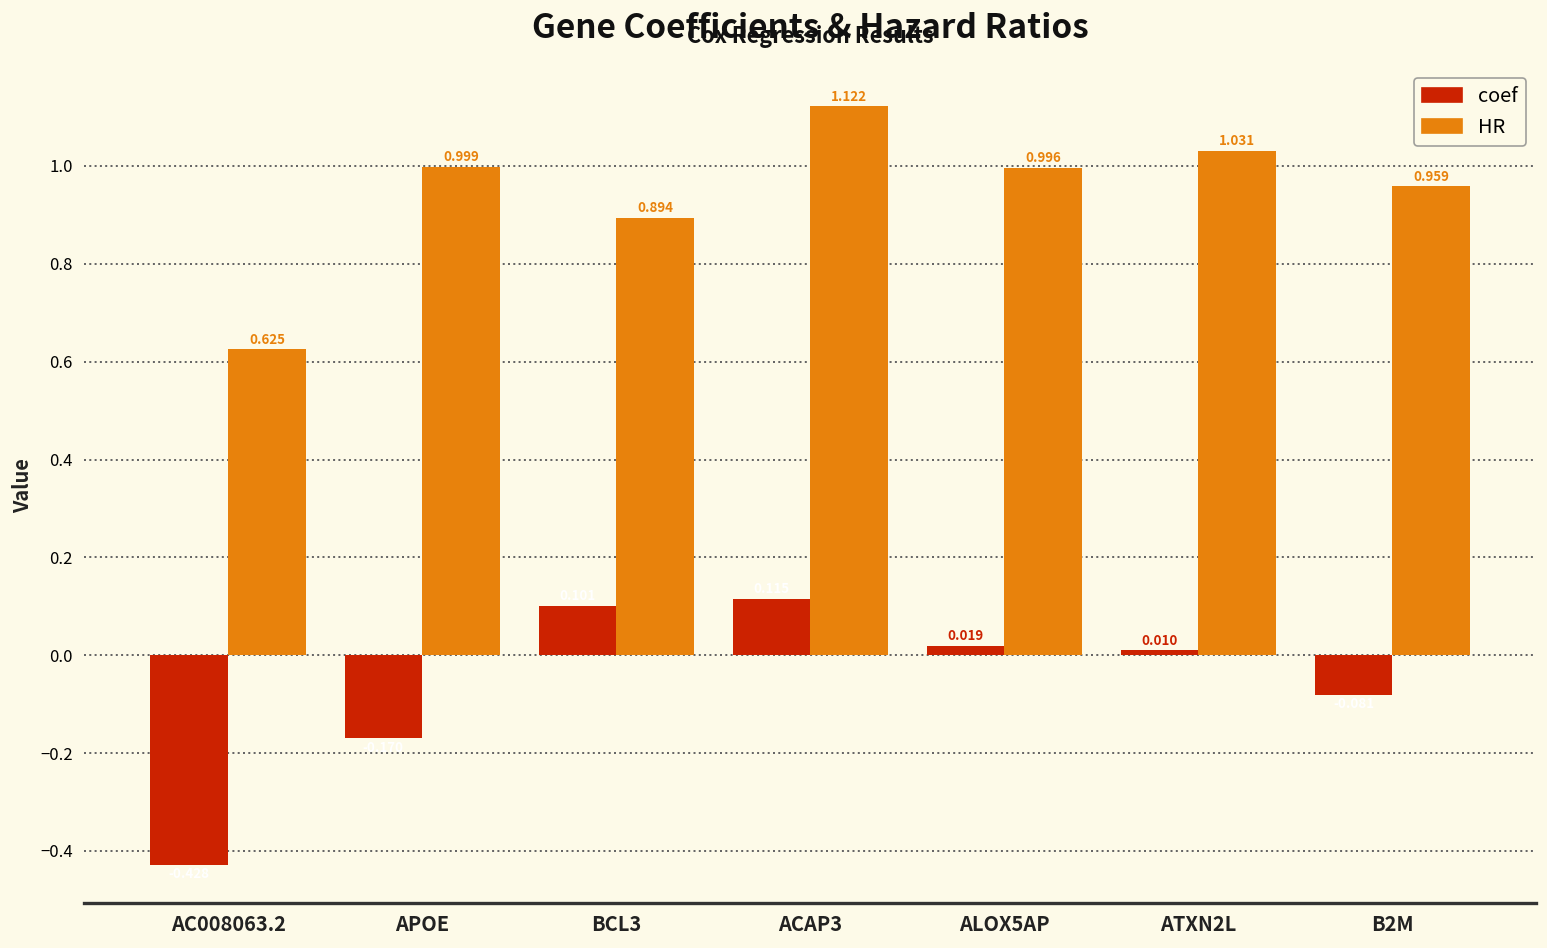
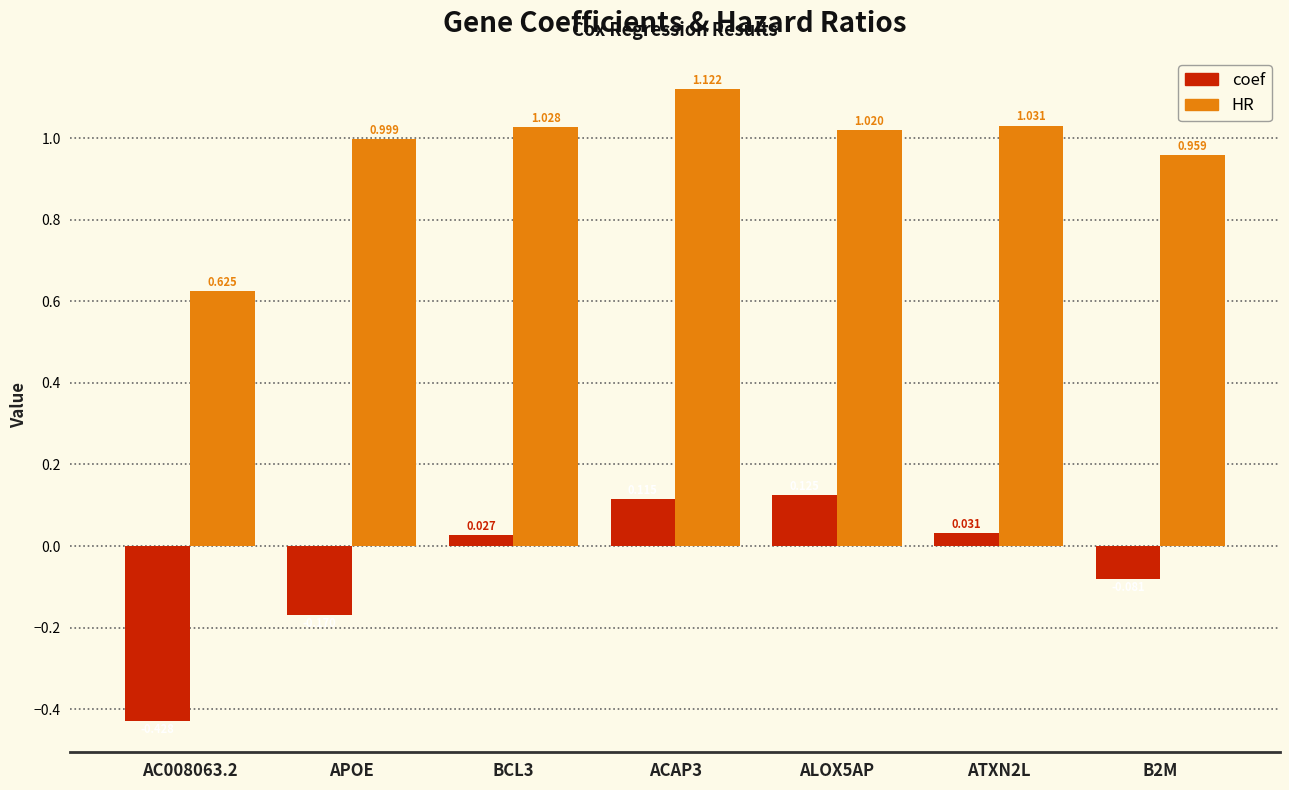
  {
    "coef": {
-     "BCL3": 0.10,
-     "ALOX5AP": 0.02,
-     "ATXN2L": 0.010
+     "BCL3": 0.03,
+     "ALOX5AP": 0.12,
+     "ATXN2L": 0.031
    },
    "HR": {
      "AC008063.2": 0.625,
      "APOE": 0.999,
-     "BCL3": 0.894,
+     "BCL3": 1.028,
      "ACAP3": 1.122,
-     "ALOX5AP": 0.996,
+     "ALOX5AP": 1.020,
      "ATXN2L": 1.031,
      "B2M": 0.959
    }
  }
